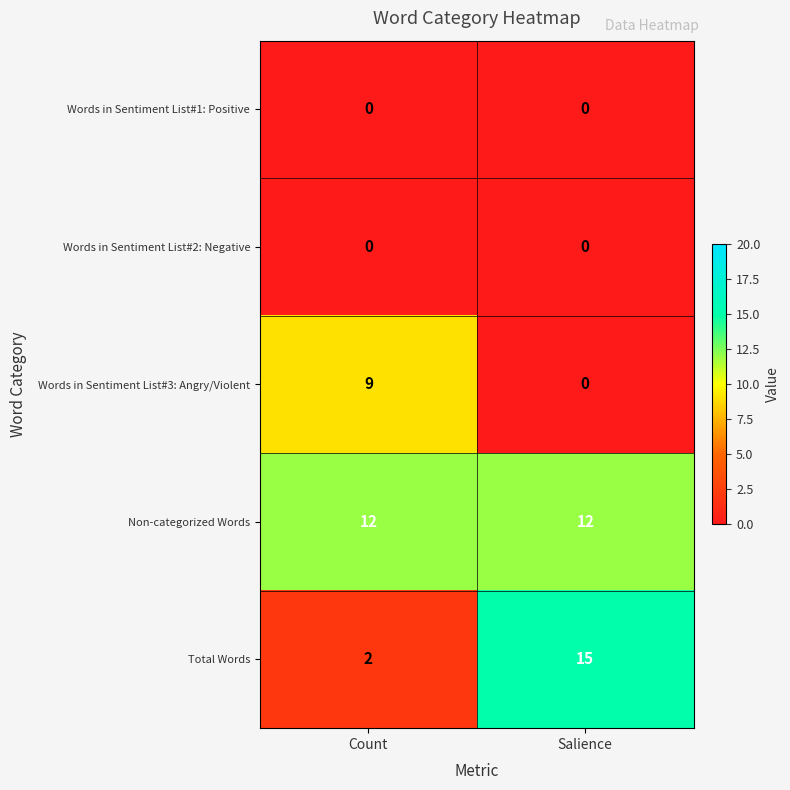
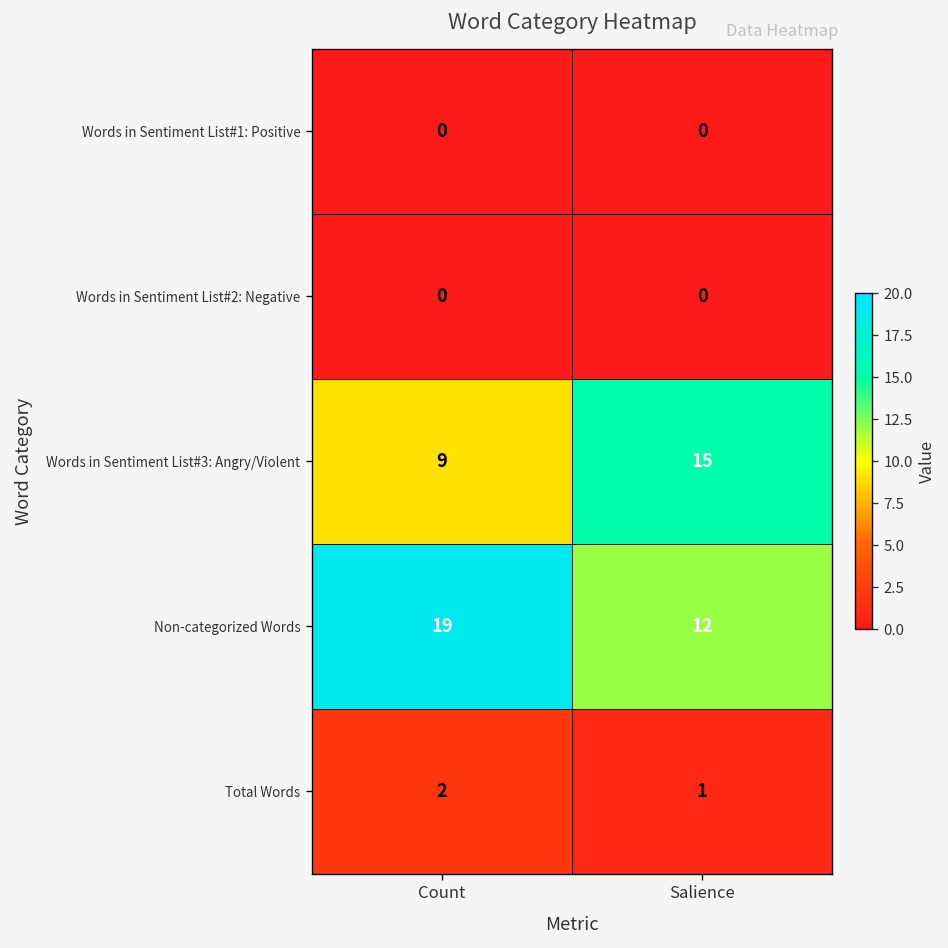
  {
    "Words in Sentiment List#1: Positive": {
      "Count": 0,
      "Salience": 0
    },
    "Words in Sentiment List#2: Negative": {
      "Count": 0,
      "Salience": 0
    },
    "Words in Sentiment List#3: Angry/Violent": {
      "Count": 9,
-     "Salience": 0
+     "Salience": 15
    },
    "Non-categorized Words": {
-     "Count": 12,
+     "Count": 19,
      "Salience": 12
    },
    "Total Words": {
      "Count": 2,
-     "Salience": 15
+     "Salience": 1
    }
  }
